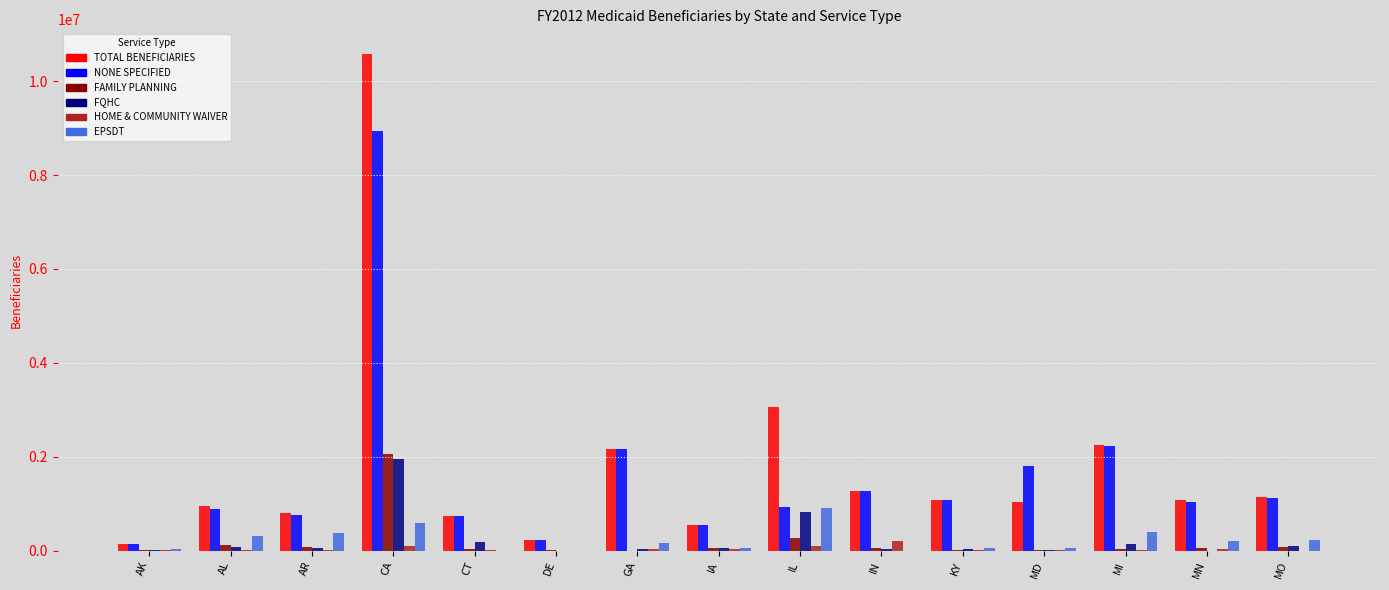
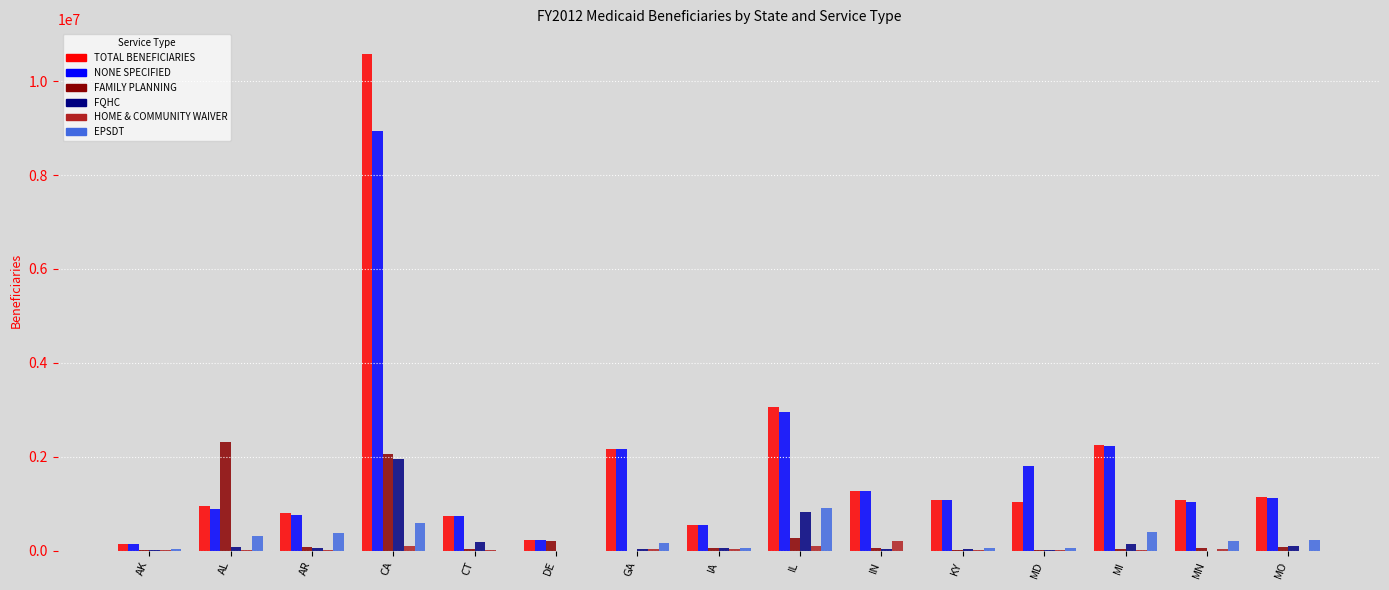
  {
    "TOTAL BENEFICIARIES": {
      "AK": 100000,
      "AL": 1000000,
      "AR": 800000,
      "CA": 10600000,
      "CT": 800000,
      "DE": 200000,
      "GA": 2200000,
      "IA": 600000,
      "IL": 3100000,
      "IN": 1300000,
      "KY": 1100000,
      "MD": 1000000,
      "MI": 2300000,
      "MN": 1100000,
      "MO": 1200000
    },
    "NONE SPECIFIED": {
      "AK": 100000,
      "AL": 900000,
      "AR": 800000,
      "CA": 8900000,
      "CT": 700000,
      "DE": 200000,
      "GA": 2200000,
      "IA": 500000,
-     "IL": 900000,
+     "IL": 3000000,
      "IN": 1300000,
      "KY": 1100000,
      "MD": 1800000,
      "MI": 2200000,
      "MN": 1000000,
      "MO": 1100000
    },
    "FAMILY PLANNING": {
-     "AL": 100000,
+     "AL": 2300000,
      "AR": 100000,
      "CA": 2100000,
-     "DE": 0,
+     "DE": 200000,
      "IA": 100000,
      "IL": 300000,
      "MN": 100000,
      "MO": 100000
    },
    "FQHC": {
      "AL": 100000,
      "AR": 100000,
      "CA": 2000000,
      "CT": 200000,
      "IA": 100000,
      "IL": 800000,
      "MI": 100000,
      "MO": 100000
    },
    "HOME & COMMUNITY WAIVER": {
      "CA": 100000,
      "IL": 100000,
      "IN": 200000
    },
    "EPSDT": {
      "AL": 300000,
      "AR": 400000,
      "CA": 600000,
      "DE": 0,
      "GA": 200000,
      "IA": 100000,
      "IL": 900000,
      "MD": 100000,
      "MI": 400000,
      "MN": 200000,
      "MO": 200000
    }
  }
